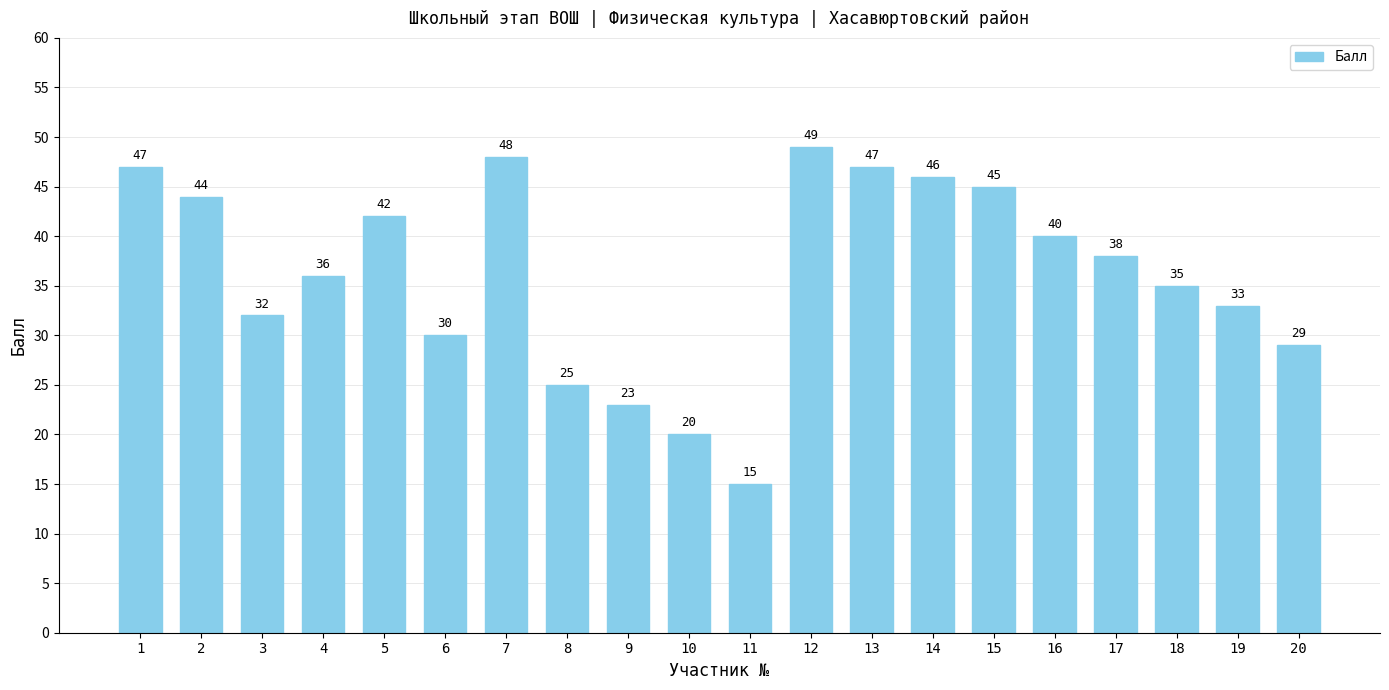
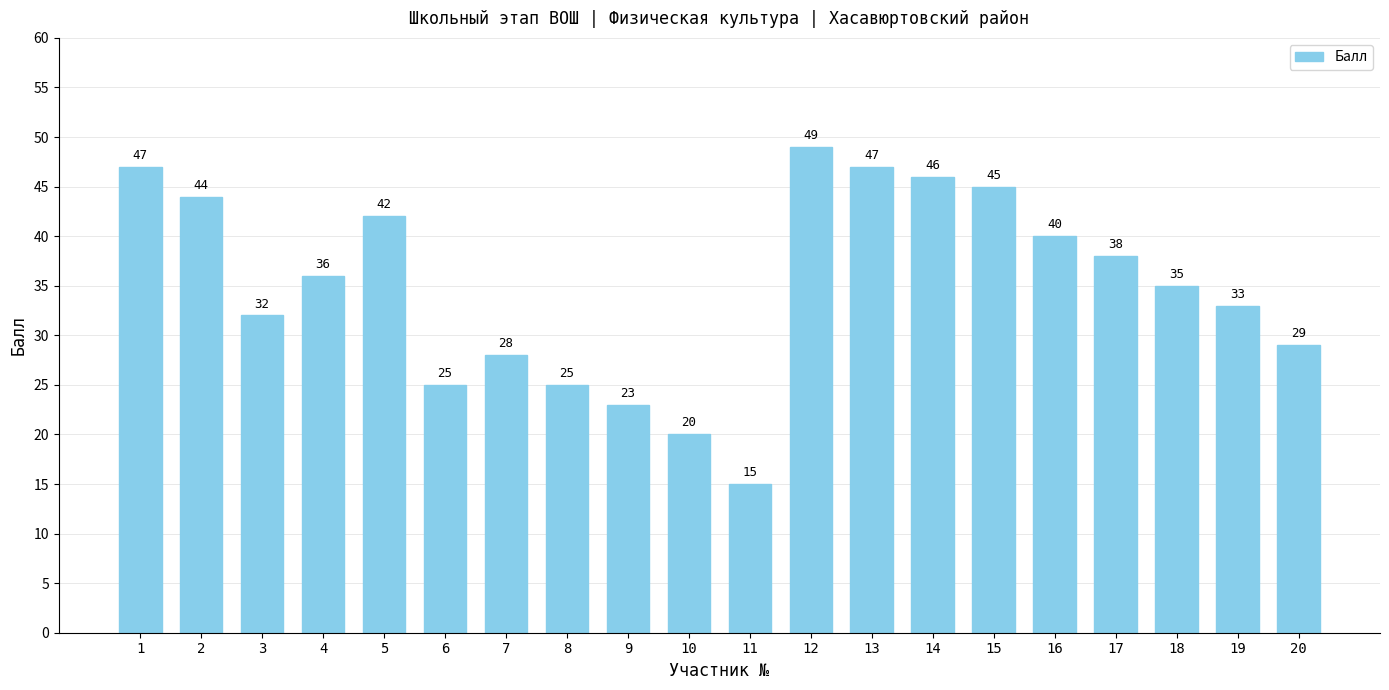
  {
    "1": 47,
    "2": 44,
    "3": 32,
    "4": 36,
    "5": 42,
-   "6": 30,
-   "7": 48,
+   "6": 25,
+   "7": 28,
    "8": 25,
    "9": 23,
    "10": 20,
    "11": 15,
    "12": 49,
    "13": 47,
    "14": 46,
    "15": 45,
    "16": 40,
    "17": 38,
    "18": 35,
    "19": 33,
    "20": 29
  }
